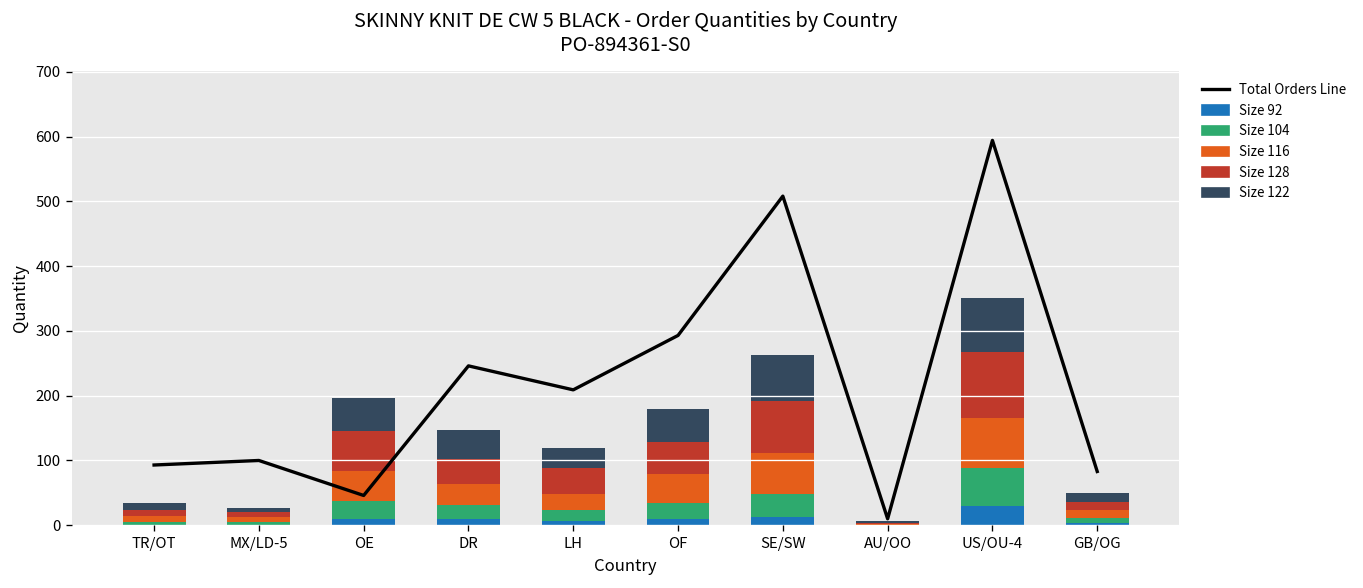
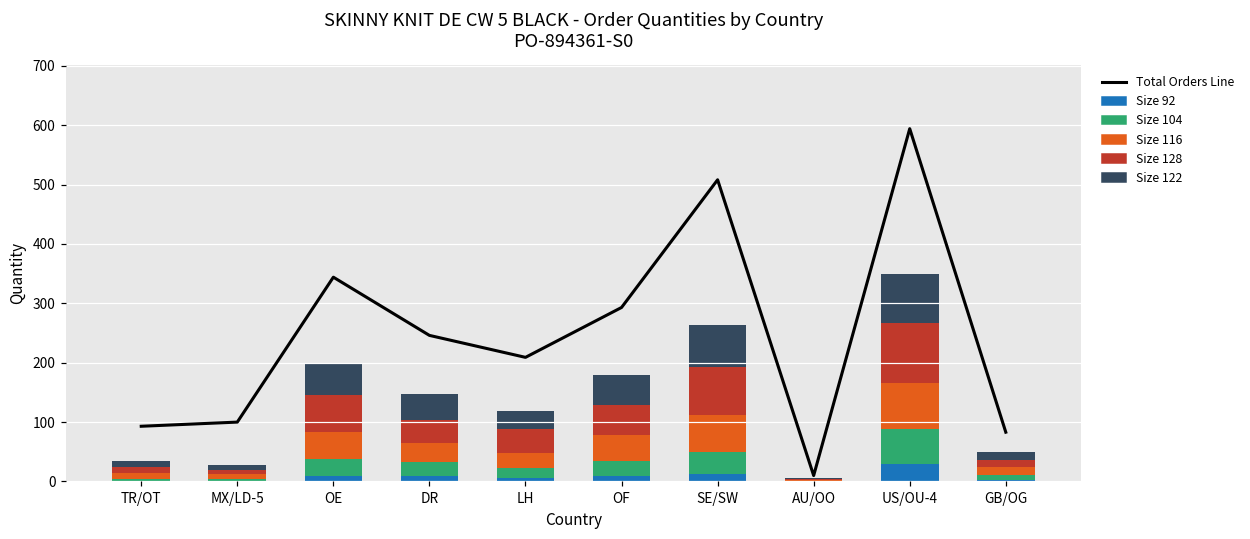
  {
    "Total Orders Line": {
      "TR/OT": 90,
      "MX/LD-5": 100,
-     "OE": 50,
+     "OE": 340,
      "DR": 250,
      "LH": 210,
      "OF": 290,
      "SE/SW": 510,
      "AU/OO": 10,
      "US/OU-4": 590,
      "GB/OG": 80
    },
    "Size 92": {
      "OE": 10,
      "DR": 10,
      "LH": 10,
      "OF": 10,
      "SE/SW": 10,
      "AU/OO": 0,
      "US/OU-4": 30
    },
    "Size 104": {
      "OE": 30,
      "DR": 20,
      "LH": 20,
      "OF": 30,
      "SE/SW": 40,
      "US/OU-4": 60,
      "GB/OG": 10
    },
    "Size 122": {
      "TR/OT": 10,
      "MX/LD-5": 10,
      "OE": 50,
      "DR": 40,
      "LH": 30,
      "OF": 50,
      "SE/SW": 70,
      "US/OU-4": 80,
      "GB/OG": 10
    }
  }
